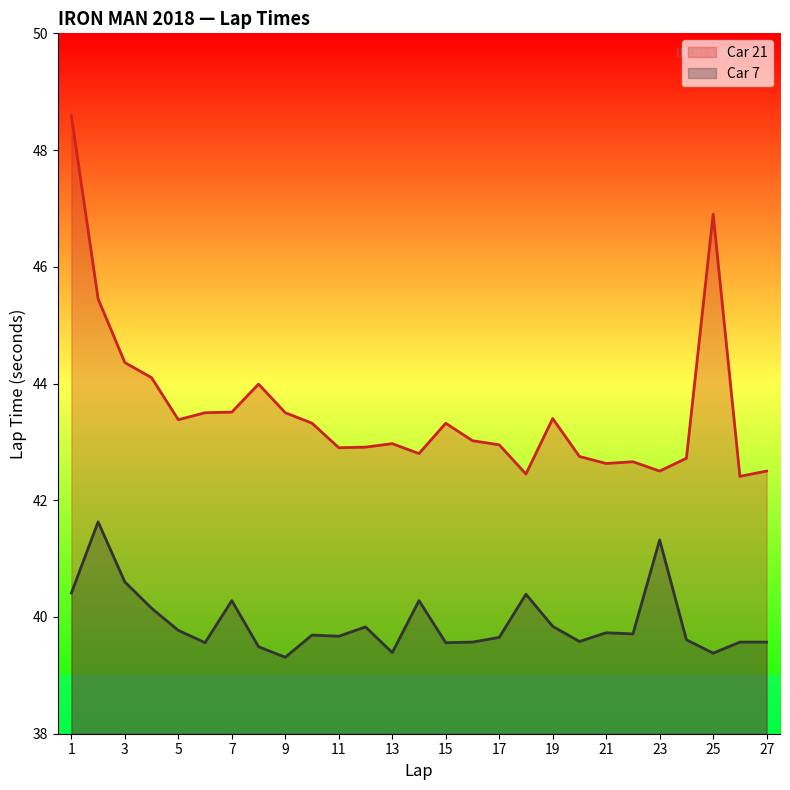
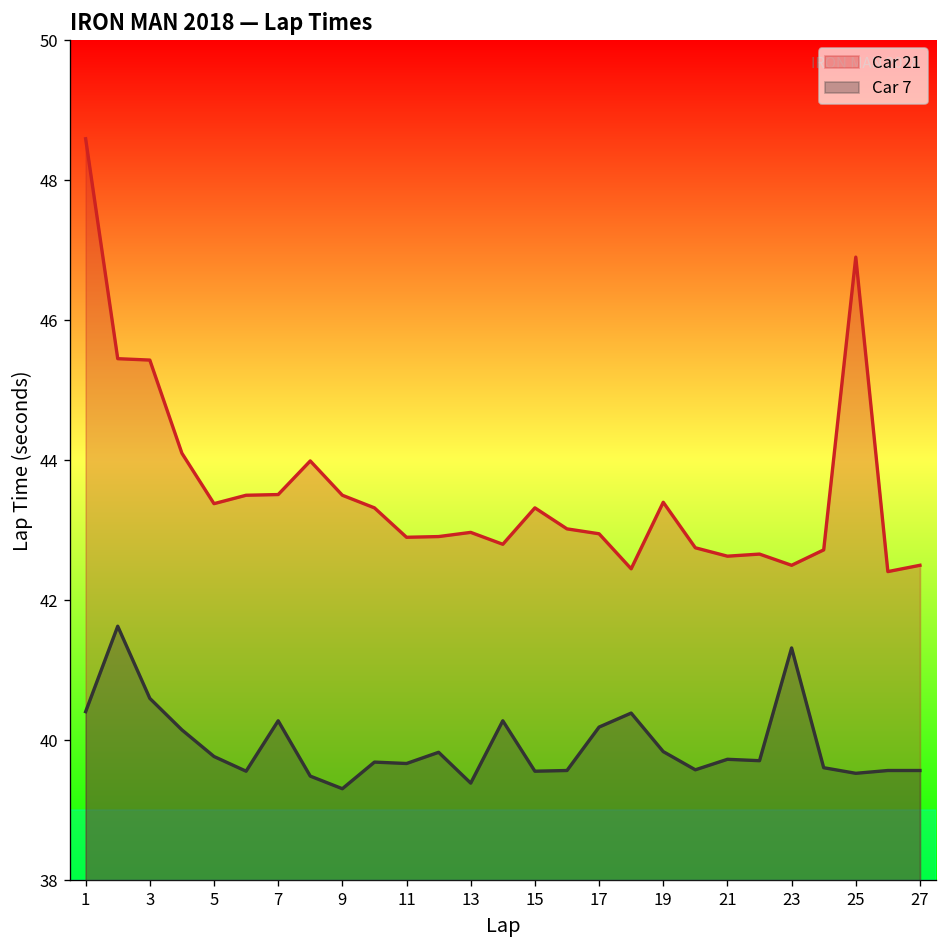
  {
    "Car 21": {
      "1": 48.6,
-     "3": 44.4,
+     "3": 45.4,
      "5": 43.4,
      "7": 43.5,
      "9": 43.5,
      "11": 42.9,
      "13": 43.0,
      "15": 43.3,
      "17": 43.0,
      "19": 43.4,
      "21": 42.6,
      "23": 42.5,
      "25": 46.9,
      "27": 42.5
    },
    "Car 7": {
      "1": 40.4,
      "3": 40.6,
      "5": 39.8,
      "7": 40.3,
      "9": 39.3,
      "11": 39.7,
      "13": 39.4,
      "15": 39.6,
-     "17": 39.7,
+     "17": 40.2,
      "19": 39.8,
      "21": 39.7,
      "23": 41.3,
-     "25": 39.4,
+     "25": 39.5,
      "27": 39.6
    }
  }
